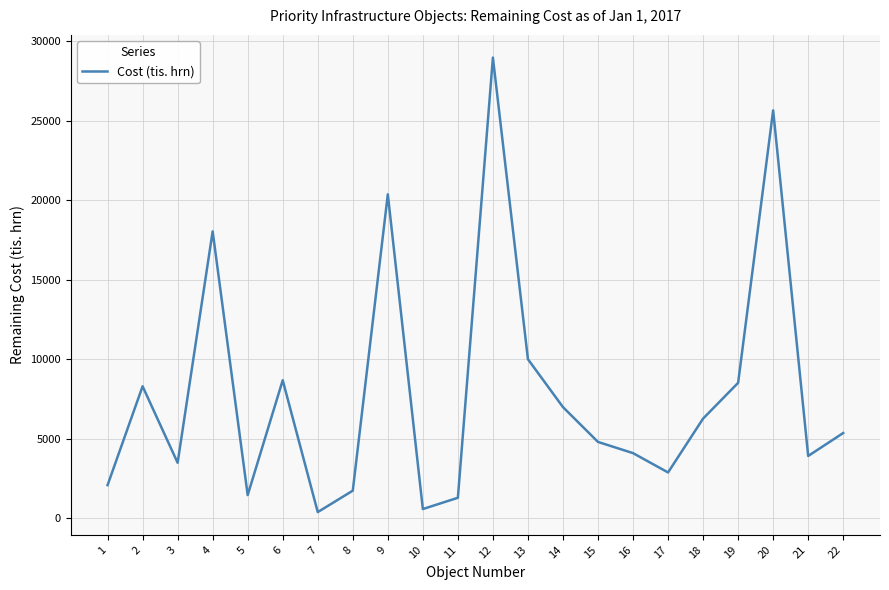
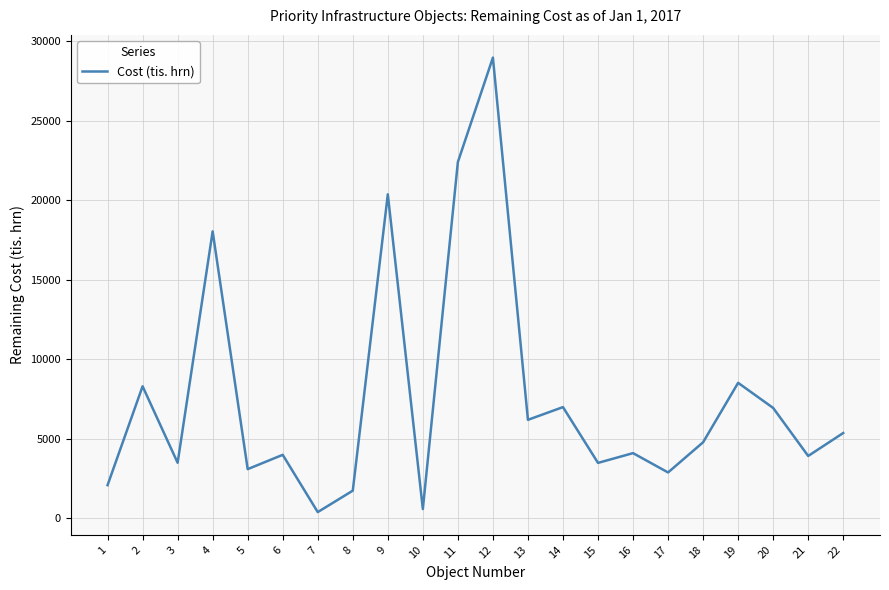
  {
    "1": 2100,
    "2": 8300,
    "3": 3500,
    "4": 18000,
-   "5": 1500,
-   "6": 8700,
+   "5": 3100,
+   "6": 4000,
    "7": 400,
    "8": 1700,
    "9": 20400,
    "10": 600,
-   "11": 1300,
+   "11": 22400,
    "12": 29000,
-   "13": 10000,
+   "13": 6200,
    "14": 7000,
-   "15": 4800,
+   "15": 3500,
    "16": 4100,
    "17": 2900,
-   "18": 6300,
+   "18": 4800,
    "19": 8500,
-   "20": 25700,
+   "20": 6900,
    "21": 3900,
    "22": 5400
  }
